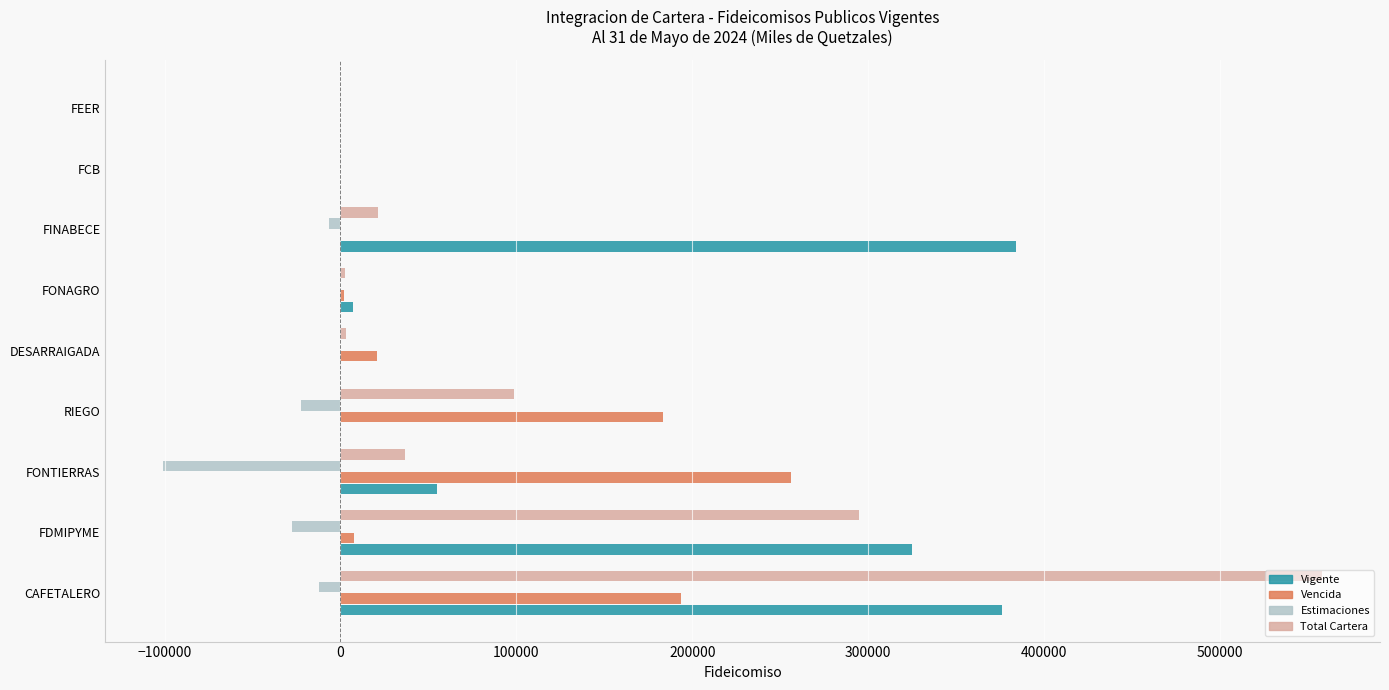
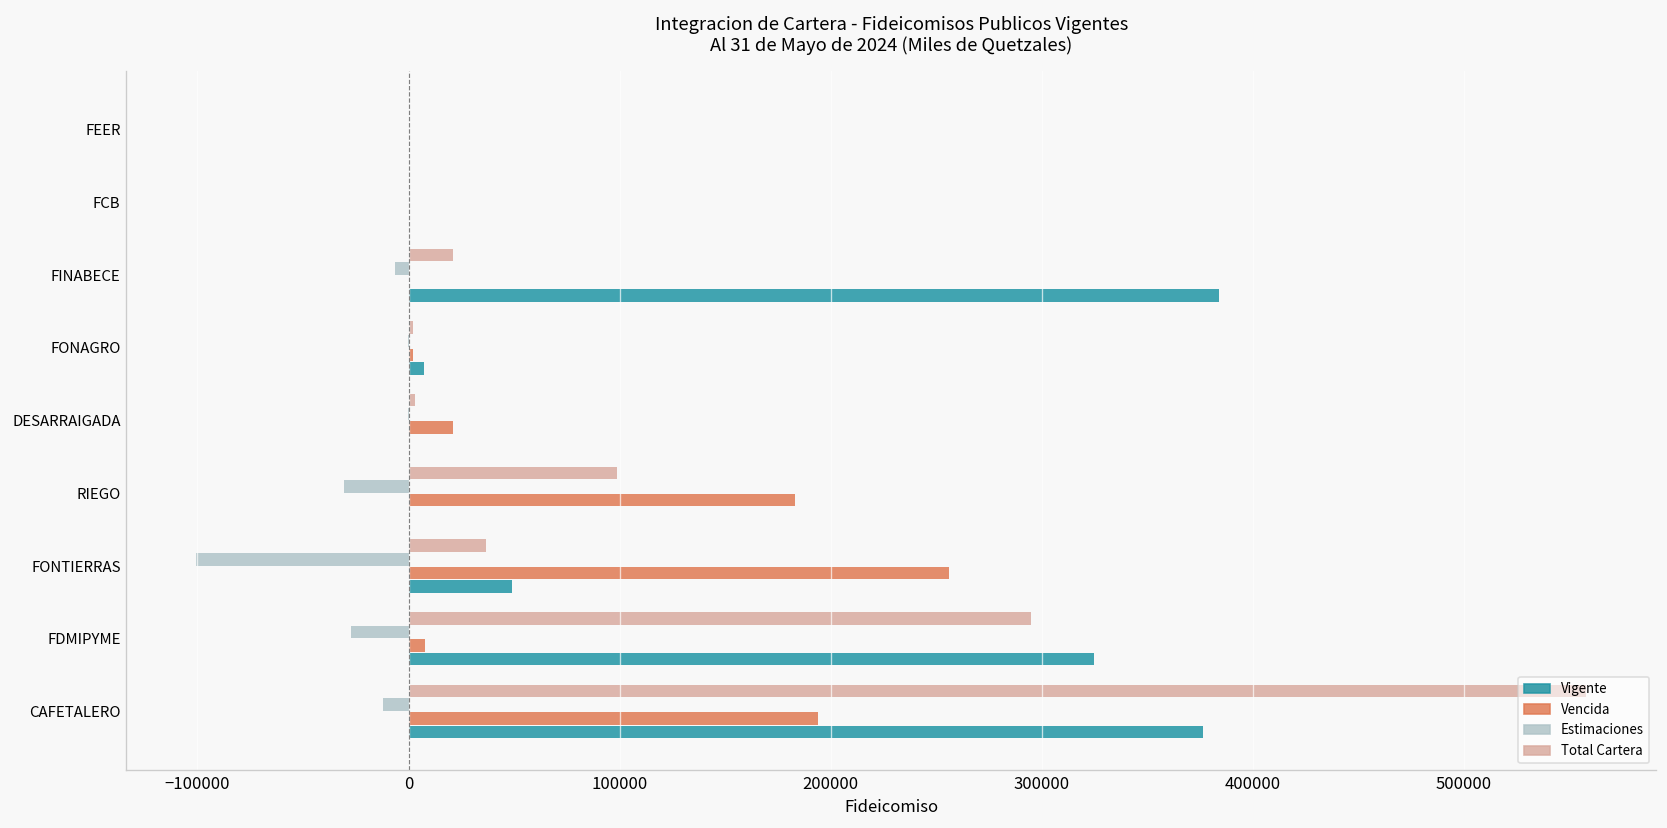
  {
    "Vigente": {
      "FEER": 0,
      "FCB": 0,
      "FINABECE": 384000,
      "FONAGRO": 7000,
      "DESARRAIGADA": 0,
      "RIEGO": 0,
-     "FONTIERRAS": 55000,
+     "FONTIERRAS": 49000,
      "FDMIPYME": 325000,
      "CAFETALERO": 376000
    },
    "Vencida": {
      "FEER": 0,
      "FCB": 0,
      "FINABECE": 0,
      "FONAGRO": 2000,
      "DESARRAIGADA": 21000,
      "RIEGO": 183000,
      "FONTIERRAS": 256000,
      "FDMIPYME": 8000,
      "CAFETALERO": 194000
    },
    "Estimaciones": {
      "FEER": 0,
      "FCB": 0,
      "FINABECE": -7000,
-     "RIEGO": -22000,
+     "RIEGO": -30000,
      "FONTIERRAS": -101000,
      "FDMIPYME": -27000,
      "CAFETALERO": -12000
    },
    "Total Cartera": {
      "FEER": 0,
      "FCB": 0,
      "FINABECE": 21000,
      "FONAGRO": 2000,
      "DESARRAIGADA": 3000,
      "RIEGO": 99000,
      "FONTIERRAS": 37000,
      "FDMIPYME": 295000
    }
  }
